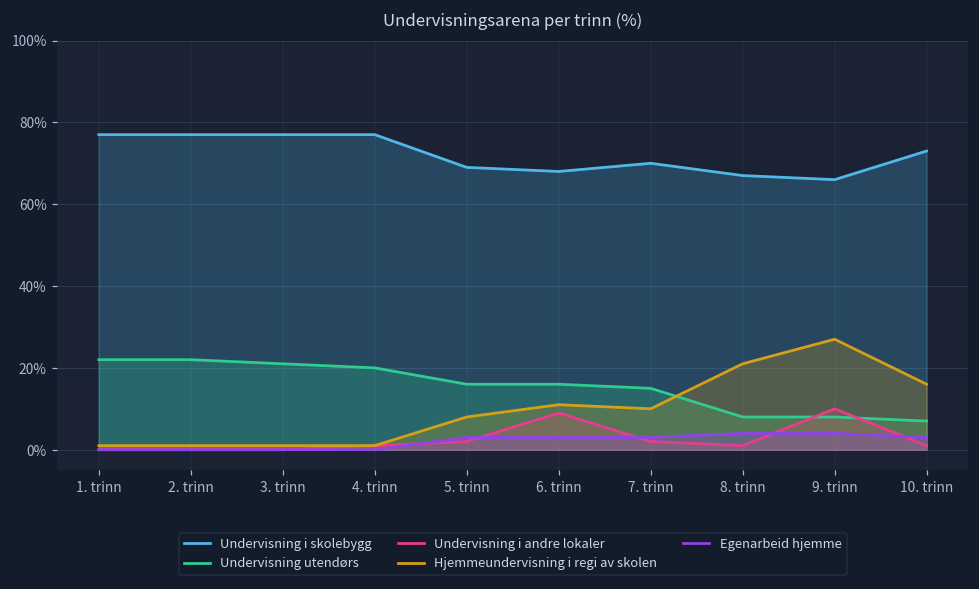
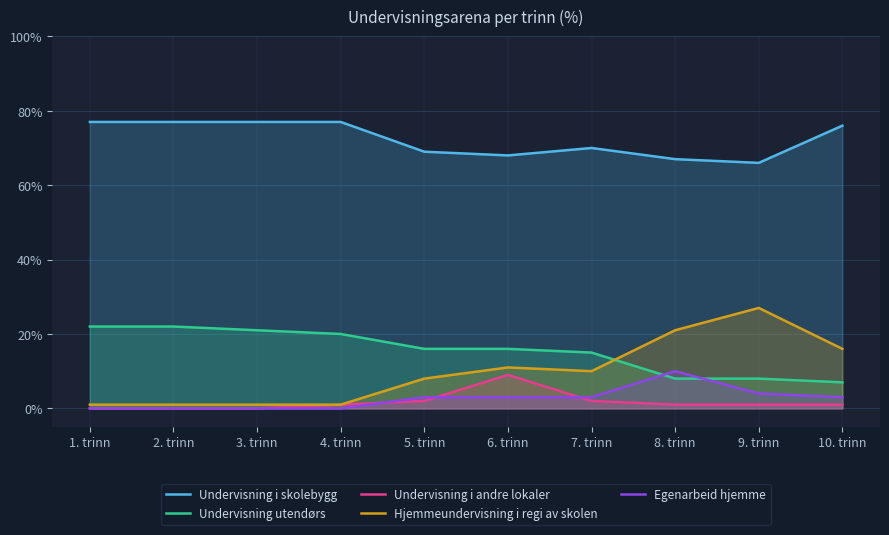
  {
    "Undervisning i skolebygg": {
      "1. trinn": "77%",
      "2. trinn": "77%",
      "3. trinn": "77%",
      "4. trinn": "77%",
      "5. trinn": "69%",
      "6. trinn": "68%",
      "7. trinn": "70%",
      "8. trinn": "67%",
      "9. trinn": "66%",
-     "10. trinn": "73%"
+     "10. trinn": "76%"
    },
    "Undervisning utendørs": {
      "1. trinn": "22%",
      "2. trinn": "22%",
      "3. trinn": "21%",
      "4. trinn": "20%",
      "5. trinn": "16%",
      "6. trinn": "16%",
      "7. trinn": "15%",
      "8. trinn": "8%",
      "9. trinn": "8%",
      "10. trinn": "7%"
    },
    "Undervisning i andre lokaler": {
      "5. trinn": "2%",
      "6. trinn": "9%",
      "7. trinn": "2%",
      "8. trinn": "1%",
-     "9. trinn": "10%",
+     "9. trinn": "1%",
      "10. trinn": "1%"
    },
    "Hjemmeundervisning i regi av skolen": {
      "1. trinn": "1%",
      "2. trinn": "1%",
      "3. trinn": "1%",
      "5. trinn": "8%",
      "6. trinn": "11%",
      "7. trinn": "10%",
      "8. trinn": "21%",
      "9. trinn": "27%",
      "10. trinn": "16%"
    },
    "Egenarbeid hjemme": {
      "4. trinn": "0%",
      "5. trinn": "3%",
      "6. trinn": "3%",
      "7. trinn": "3%",
-     "8. trinn": "4%",
+     "8. trinn": "10%",
      "9. trinn": "4%",
      "10. trinn": "3%"
    }
  }
